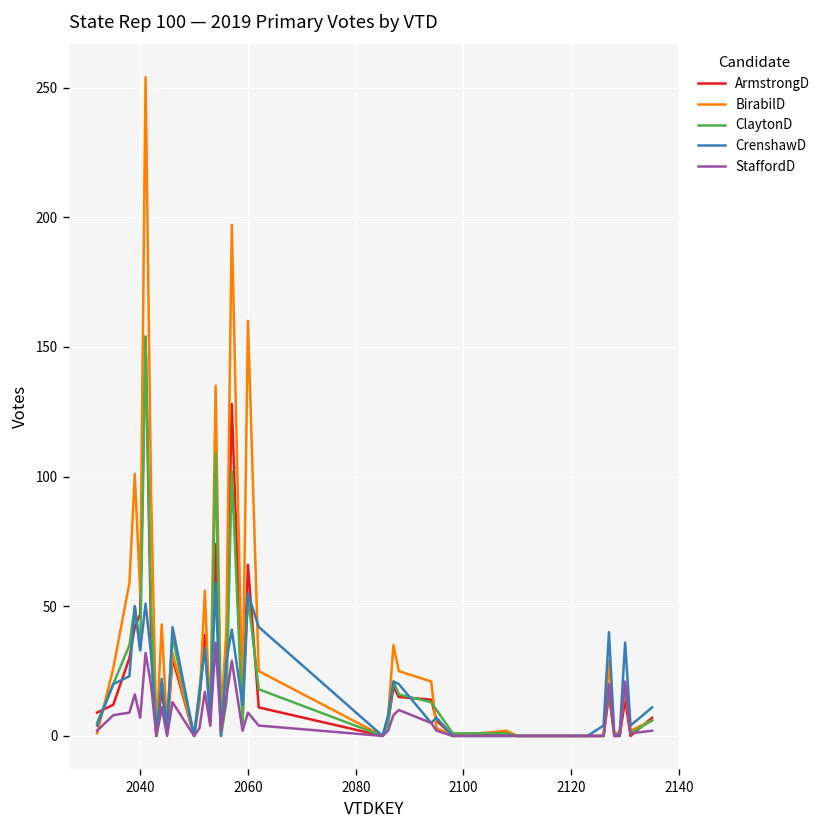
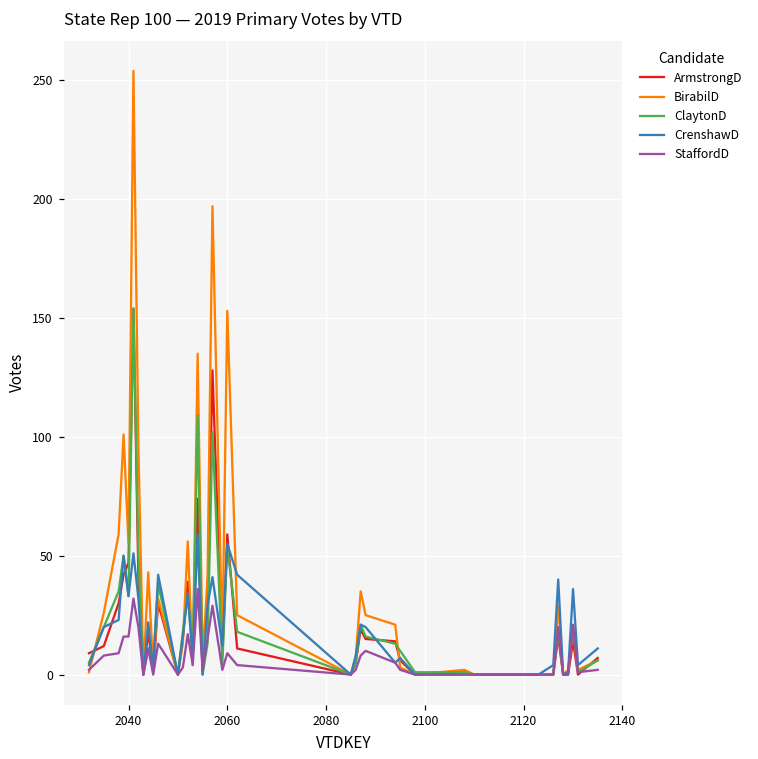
  {
    "ArmstrongD": {
      "2040": 47,
-     "2060": 66
+     "2060": 59
    },
    "BirabilD": {
      "2040": 55,
-     "2060": 160
+     "2060": 153
    },
    "StaffordD": {
-     "2040": 7,
+     "2040": 16,
      "2060": 9
    }
  }
